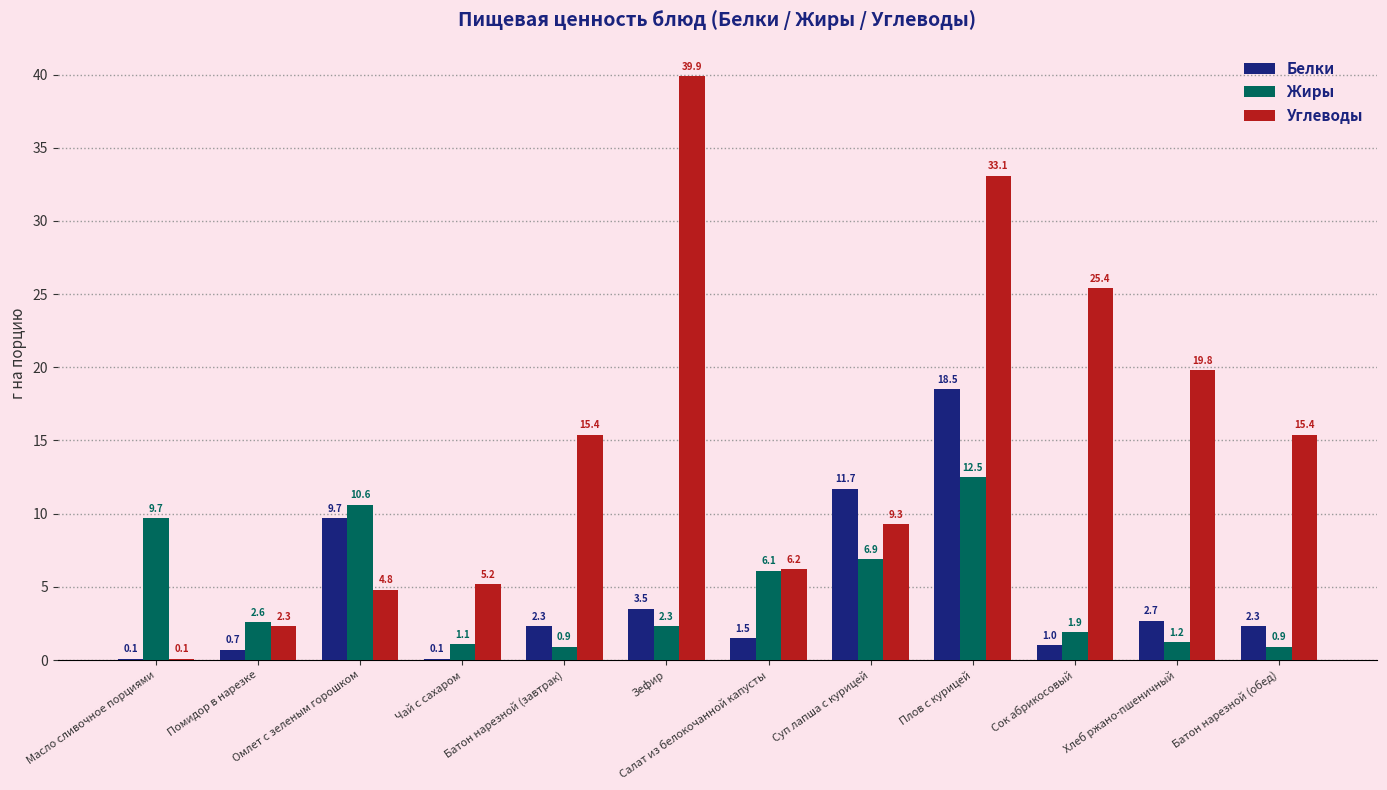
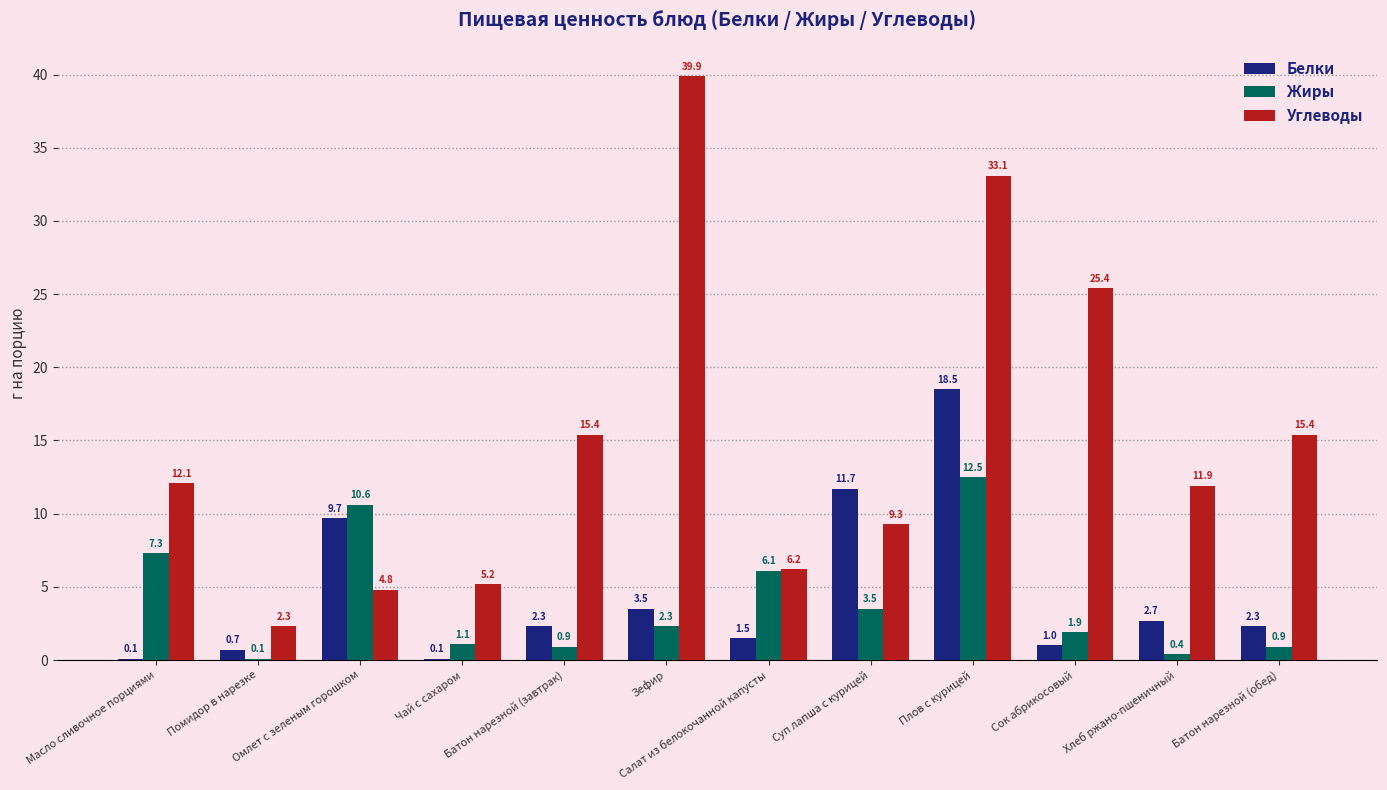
  {
    "Белки": {
      "Масло сливочное порциями": 0.1,
      "Помидор в нарезке": 0.7,
      "Омлет с зеленым горошком": 9.7,
      "Чай с сахаром": 0.1,
      "Батон нарезной (завтрак)": 2.3,
      "Зефир": 3.5,
      "Салат из белокочанной капусты": 1.5,
      "Суп лапша с курицей": 11.7,
      "Плов с курицей": 18.5,
      "Сок абрикосовый": 1.0,
      "Хлеб ржано-пшеничный": 2.7,
      "Батон нарезной (обед)": 2.3
    },
    "Жиры": {
-     "Масло сливочное порциями": 9.7,
-     "Помидор в нарезке": 2.6,
+     "Масло сливочное порциями": 7.3,
+     "Помидор в нарезке": 0.1,
      "Омлет с зеленым горошком": 10.6,
      "Чай с сахаром": 1.1,
      "Батон нарезной (завтрак)": 0.9,
      "Зефир": 2.3,
      "Салат из белокочанной капусты": 6.1,
-     "Суп лапша с курицей": 6.9,
+     "Суп лапша с курицей": 3.5,
      "Плов с курицей": 12.5,
      "Сок абрикосовый": 1.9,
-     "Хлеб ржано-пшеничный": 1.2,
+     "Хлеб ржано-пшеничный": 0.4,
      "Батон нарезной (обед)": 0.9
    },
    "Углеводы": {
-     "Масло сливочное порциями": 0.1,
+     "Масло сливочное порциями": 12.1,
      "Помидор в нарезке": 2.3,
      "Омлет с зеленым горошком": 4.8,
      "Чай с сахаром": 5.2,
      "Батон нарезной (завтрак)": 15.4,
      "Зефир": 39.9,
      "Салат из белокочанной капусты": 6.2,
      "Суп лапша с курицей": 9.3,
      "Плов с курицей": 33.1,
      "Сок абрикосовый": 25.4,
-     "Хлеб ржано-пшеничный": 19.8,
+     "Хлеб ржано-пшеничный": 11.9,
      "Батон нарезной (обед)": 15.4
    }
  }
